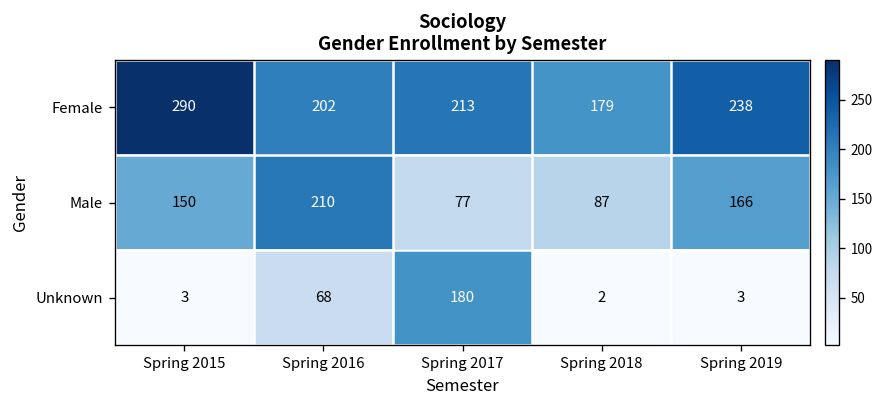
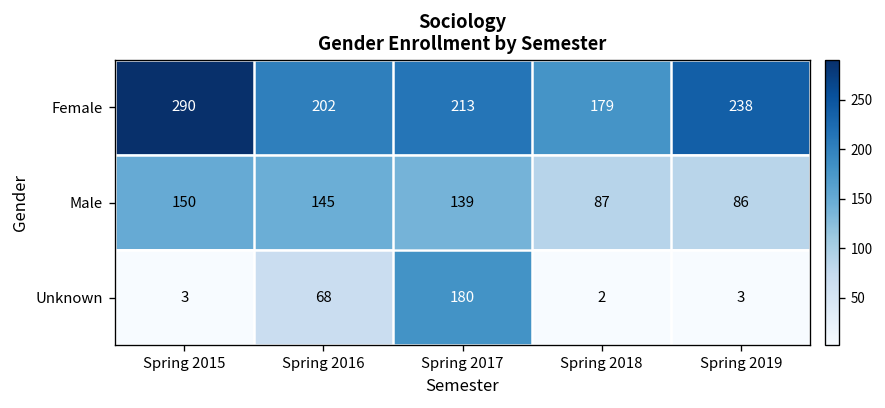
  {
    "Female": {
      "Spring 2015": 290,
      "Spring 2016": 202,
      "Spring 2017": 213,
      "Spring 2018": 179,
      "Spring 2019": 238
    },
    "Male": {
      "Spring 2015": 150,
-     "Spring 2016": 210,
-     "Spring 2017": 77,
+     "Spring 2016": 145,
+     "Spring 2017": 139,
      "Spring 2018": 87,
-     "Spring 2019": 166
+     "Spring 2019": 86
    },
    "Unknown": {
      "Spring 2015": 3,
      "Spring 2016": 68,
      "Spring 2017": 180,
      "Spring 2018": 2,
      "Spring 2019": 3
    }
  }
